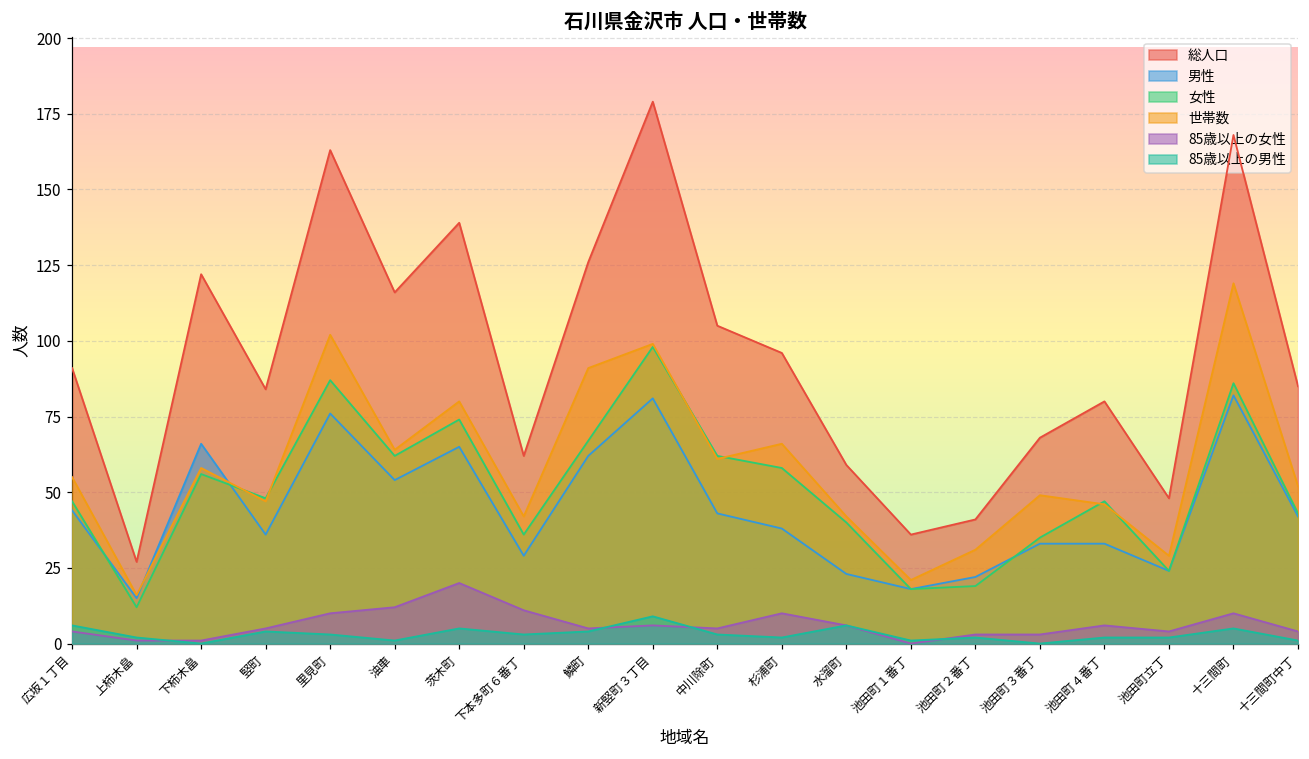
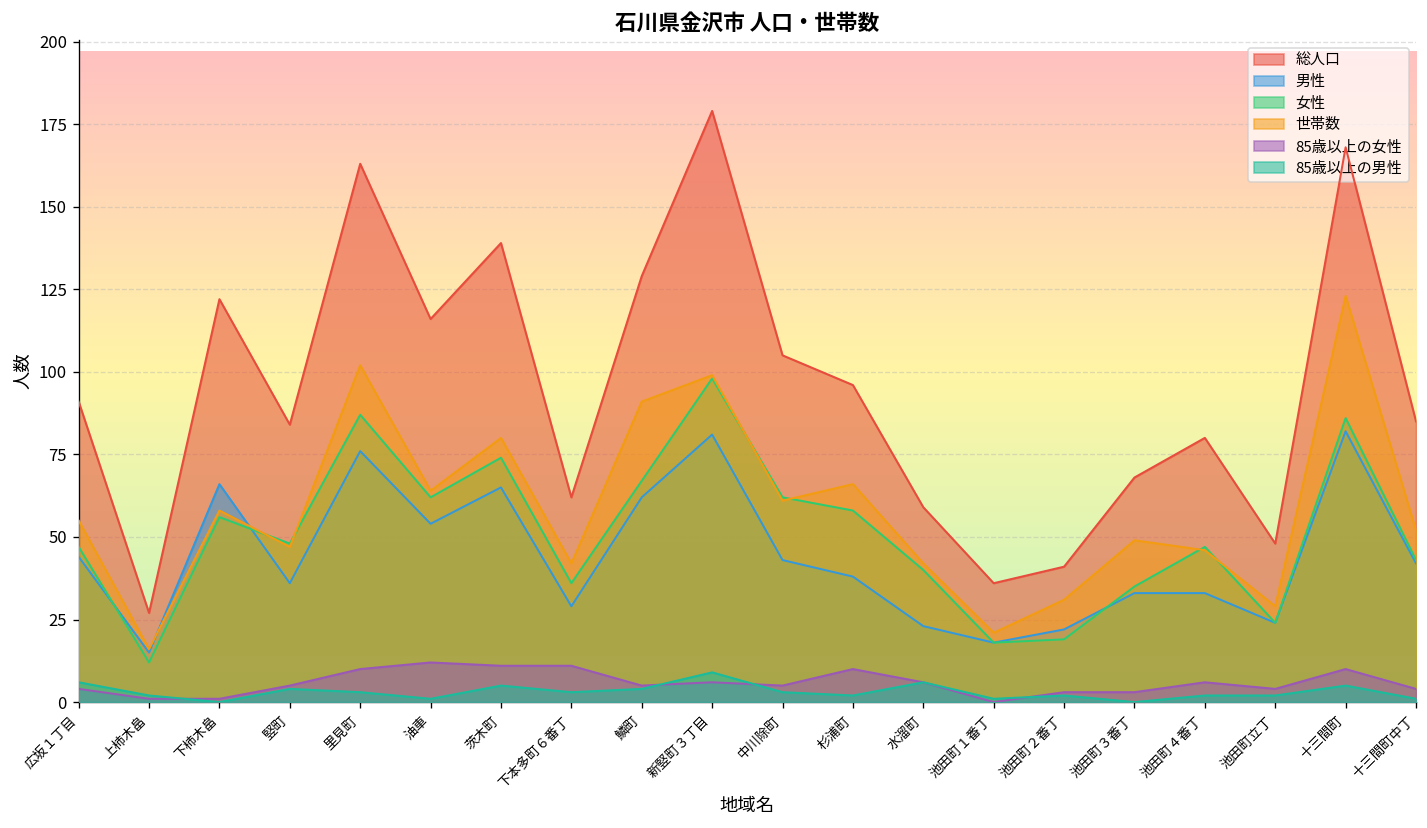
  {
    "総人口": {
      "広坂１丁目": 91,
      "上柿木畠": 27,
      "下柿木畠": 122,
      "竪町": 84,
      "里見町": 163,
      "油車": 116,
      "茨木町": 139,
      "下本多町６番丁": 62,
-     "鱗町": 126,
+     "鱗町": 129,
      "新竪町３丁目": 179,
      "中川除町": 105,
      "杉浦町": 96,
      "水溜町": 59,
      "池田町１番丁": 36,
      "池田町２番丁": 41,
      "池田町３番丁": 68,
      "池田町４番丁": 80,
      "池田町立丁": 48,
      "十三間町中丁": 85
    },
    "男性": {
      "広坂１丁目": 44,
      "上柿木畠": 15,
      "下柿木畠": 66,
      "竪町": 36,
      "里見町": 76,
      "油車": 54,
      "茨木町": 65,
      "下本多町６番丁": 29,
      "鱗町": 62,
      "新竪町３丁目": 81,
      "中川除町": 43,
      "杉浦町": 38,
      "水溜町": 23,
      "池田町２番丁": 22,
      "池田町３番丁": 33,
      "池田町４番丁": 33,
      "十三間町": 82,
      "十三間町中丁": 42
    },
    "世帯数": {
      "広坂１丁目": 55,
      "上柿木畠": 16,
      "下柿木畠": 58,
      "竪町": 47,
      "里見町": 102,
      "油車": 64,
      "茨木町": 80,
      "下本多町６番丁": 42,
      "鱗町": 91,
      "新竪町３丁目": 99,
      "中川除町": 61,
      "杉浦町": 66,
      "水溜町": 42,
      "池田町１番丁": 21,
      "池田町２番丁": 31,
      "池田町３番丁": 49,
      "池田町４番丁": 46,
      "池田町立丁": 29,
-     "十三間町": 119,
+     "十三間町": 123,
      "十三間町中丁": 52
    },
    "85歳以上の女性": {
      "広坂１丁目": 4,
      "上柿木畠": 1,
      "下柿木畠": 1,
      "竪町": 5,
      "里見町": 10,
      "油車": 12,
-     "茨木町": 20,
+     "茨木町": 11,
      "下本多町６番丁": 11,
      "鱗町": 5,
      "新竪町３丁目": 6,
      "中川除町": 5,
      "杉浦町": 10,
      "池田町１番丁": 0,
      "池田町２番丁": 3,
      "池田町３番丁": 3,
      "池田町４番丁": 6,
      "池田町立丁": 4,
      "十三間町": 10,
      "十三間町中丁": 4
    }
  }
